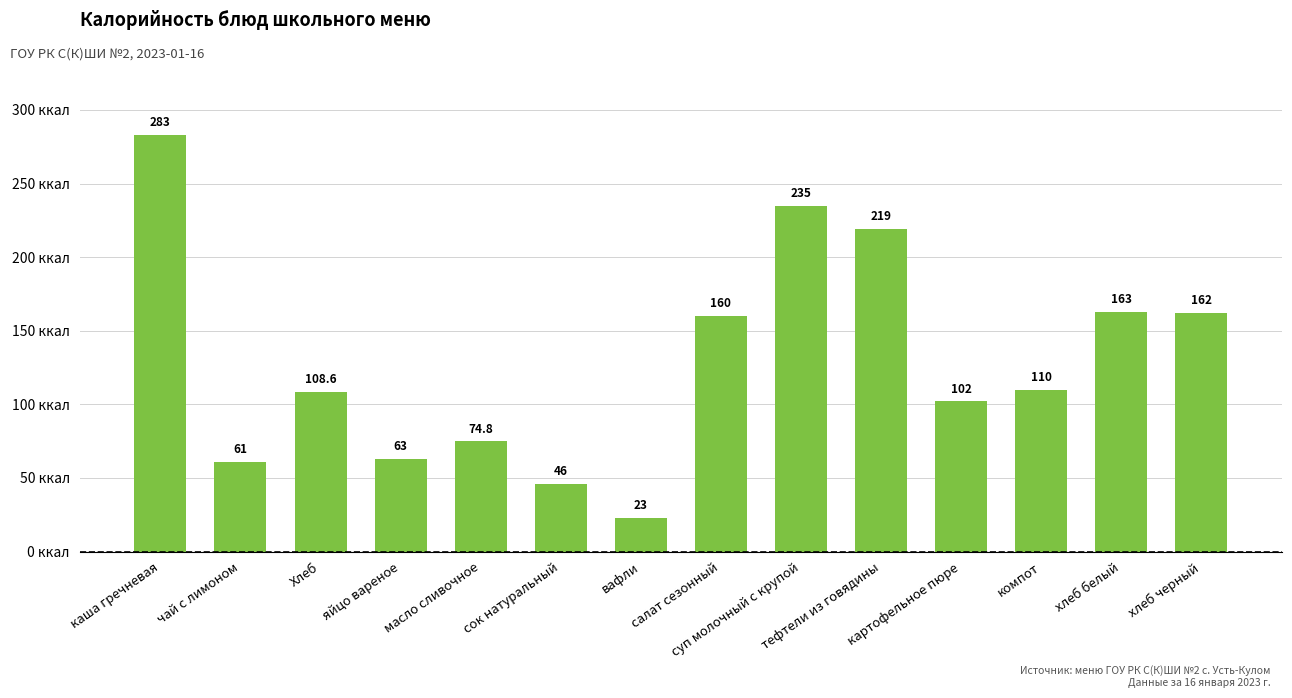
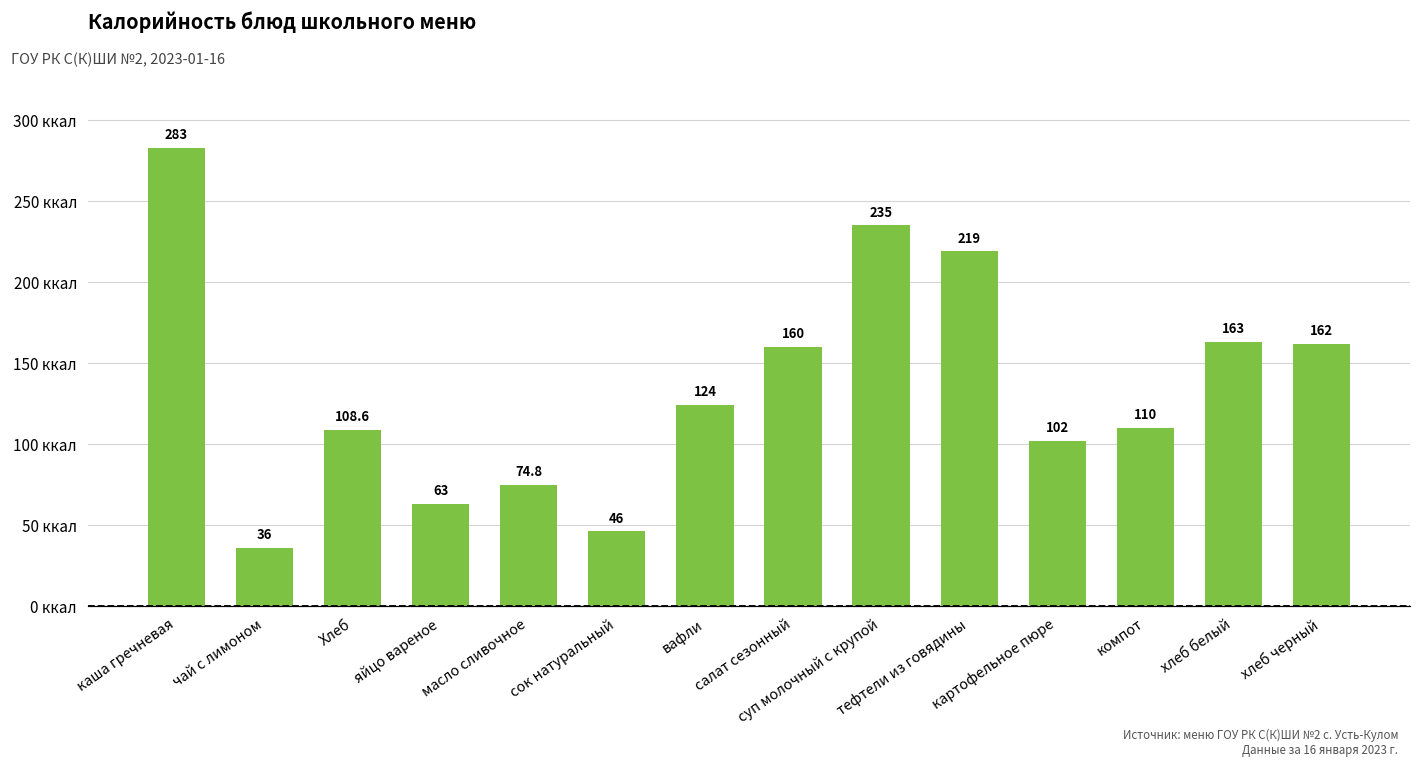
  {
    "каша гречневая": 283,
-   "чай с лимоном": 61,
+   "чай с лимоном": 36,
    "Хлеб": 108.6,
    "яйцо вареное": 63,
    "масло сливочное": 74.8,
    "сок натуральный": 46,
-   "вафли": 23,
+   "вафли": 124,
    "салат сезонный": 160,
    "суп молочный с крупой": 235,
    "тефтели из говядины": 219,
    "картофельное пюре": 102,
    "компот": 110,
    "хлеб белый": 163,
    "хлеб черный": 162
  }
